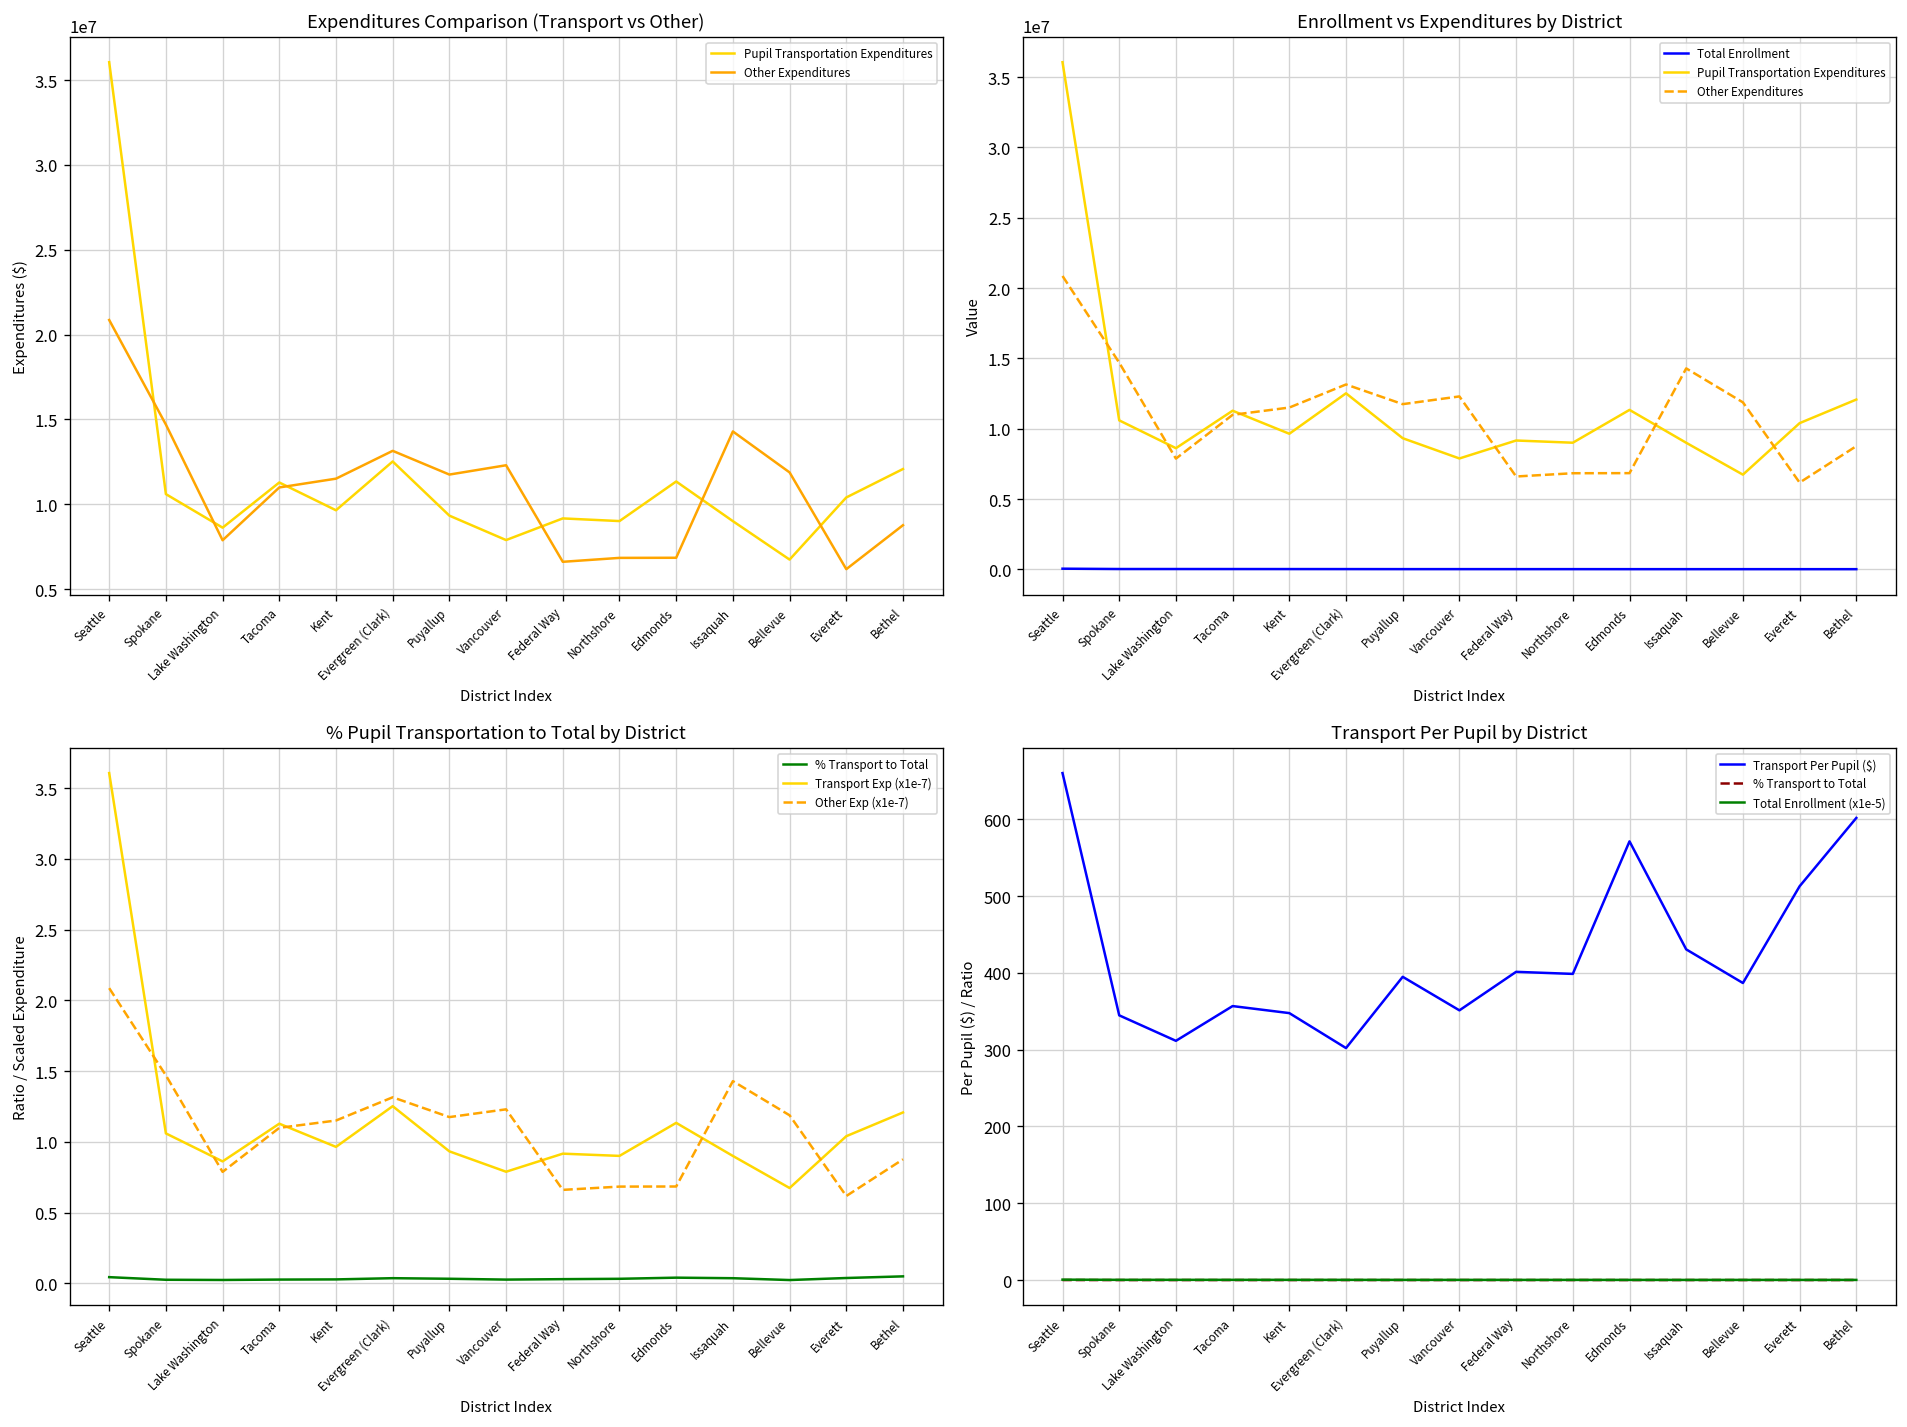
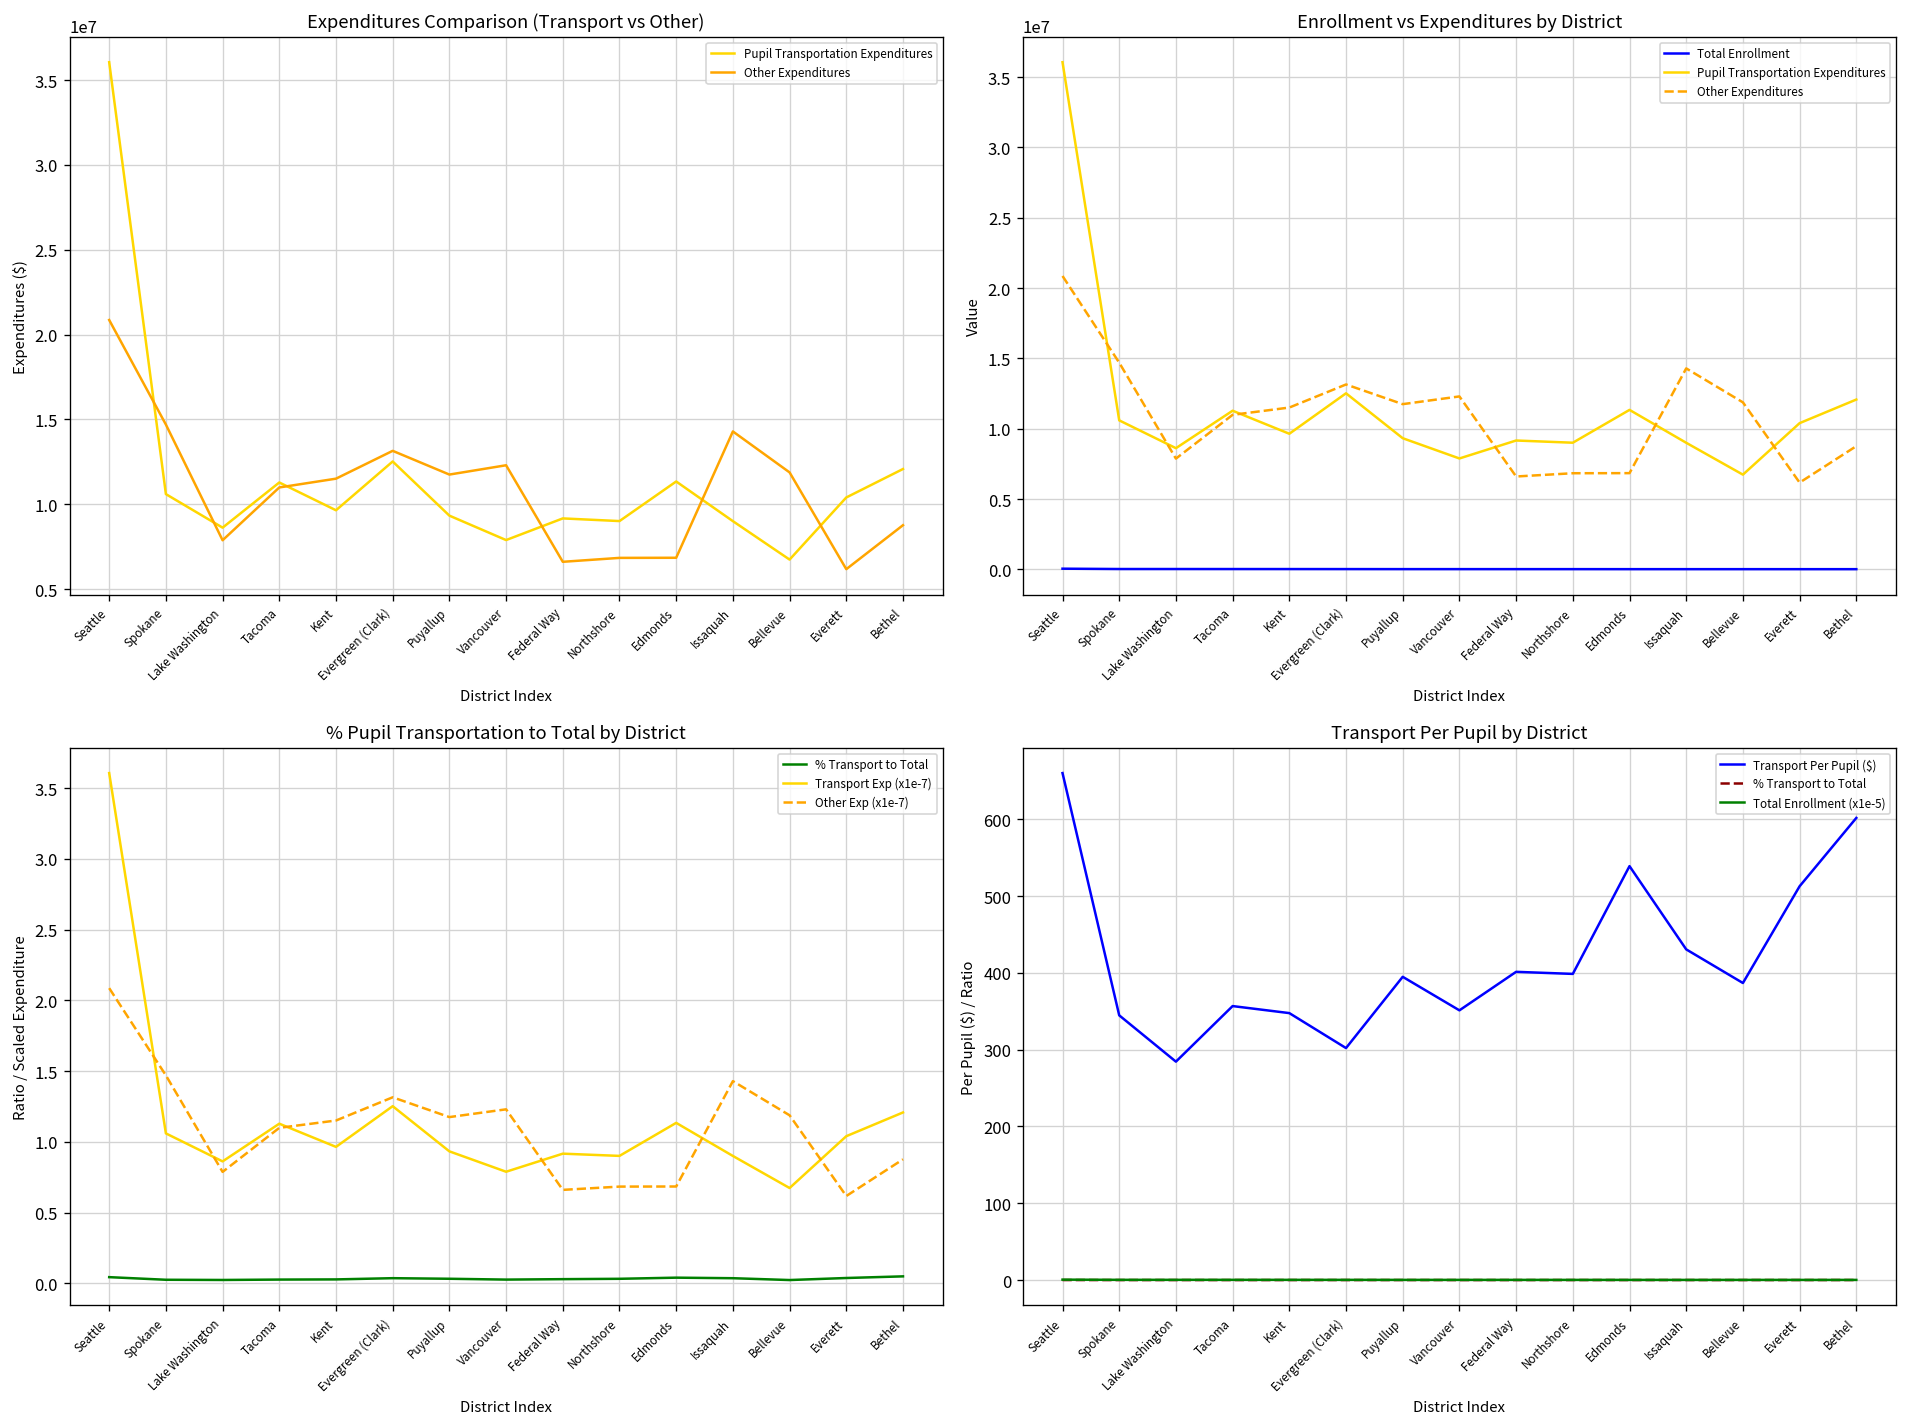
  {
    "Enrollment vs Expenditures by District": {
      "Total Enrollment": {
        "Seattle": 100000,
        "Spokane": 0,
        "Lake Washington": 0,
        "Tacoma": 0,
        "Kent": 0,
        "Evergreen (Clark)": 0,
        "Puyallup": 0,
        "Vancouver": 0,
        "Federal Way": 0,
        "Northshore": 0,
        "Edmonds": 0,
        "Issaquah": 0,
        "Bellevue": 0,
        "Everett": 0,
        "Bethel": 0
      }
    },
    "Transport Per Pupil by District": {
      "Transport Per Pupil ($)": {
        "Seattle": 660,
        "Spokane": 340,
-       "Lake Washington": 310,
+       "Lake Washington": 280,
        "Tacoma": 360,
        "Kent": 350,
        "Evergreen (Clark)": 300,
        "Puyallup": 390,
        "Vancouver": 350,
        "Federal Way": 400,
        "Northshore": 400,
-       "Edmonds": 570,
+       "Edmonds": 540,
        "Issaquah": 430,
        "Bellevue": 390,
        "Everett": 510,
        "Bethel": 600
      }
    }
  }
